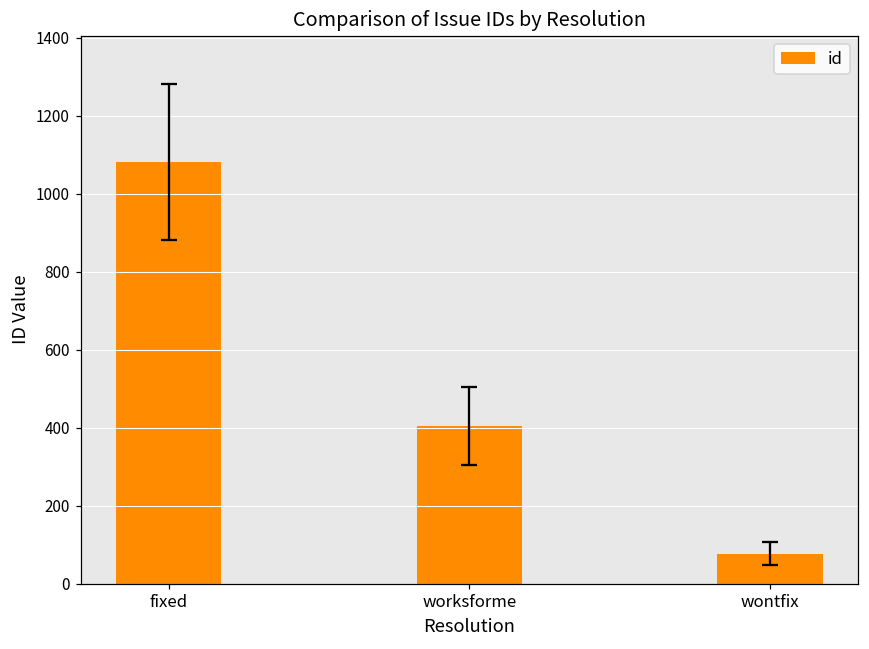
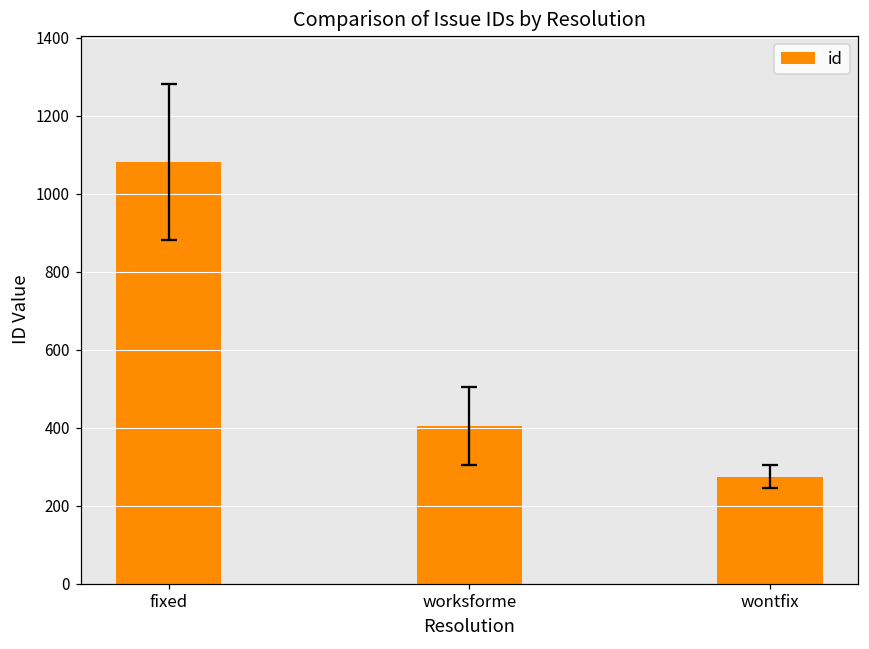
  {
    "id": {
      "fixed": 1080,
      "worksforme": 410,
-     "wontfix": 80
+     "wontfix": 280
    }
  }
